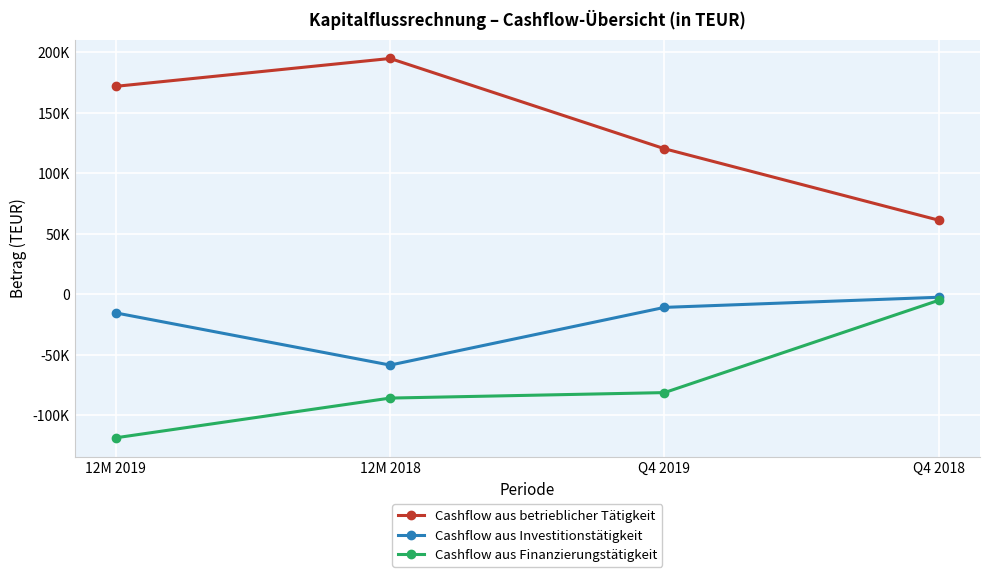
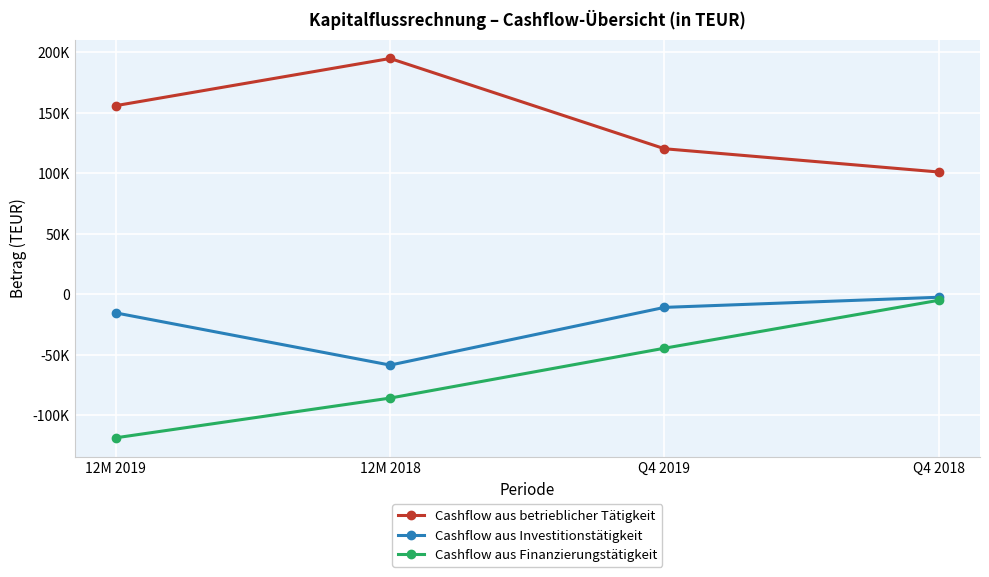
  {
    "Cashflow aus betrieblicher Tätigkeit": {
-     "12M 2019": 172000,
+     "12M 2019": 156000,
      "12M 2018": 195000,
      "Q4 2019": 120000,
-     "Q4 2018": 61000
+     "Q4 2018": 101000
    },
    "Cashflow aus Investitionstätigkeit": {
      "12M 2019": -15000,
      "12M 2018": -58000,
      "Q4 2019": -11000,
      "Q4 2018": -2000
    },
    "Cashflow aus Finanzierungstätigkeit": {
      "12M 2019": -118000,
      "12M 2018": -86000,
-     "Q4 2019": -81000,
+     "Q4 2019": -44000,
      "Q4 2018": -5000
    }
  }
